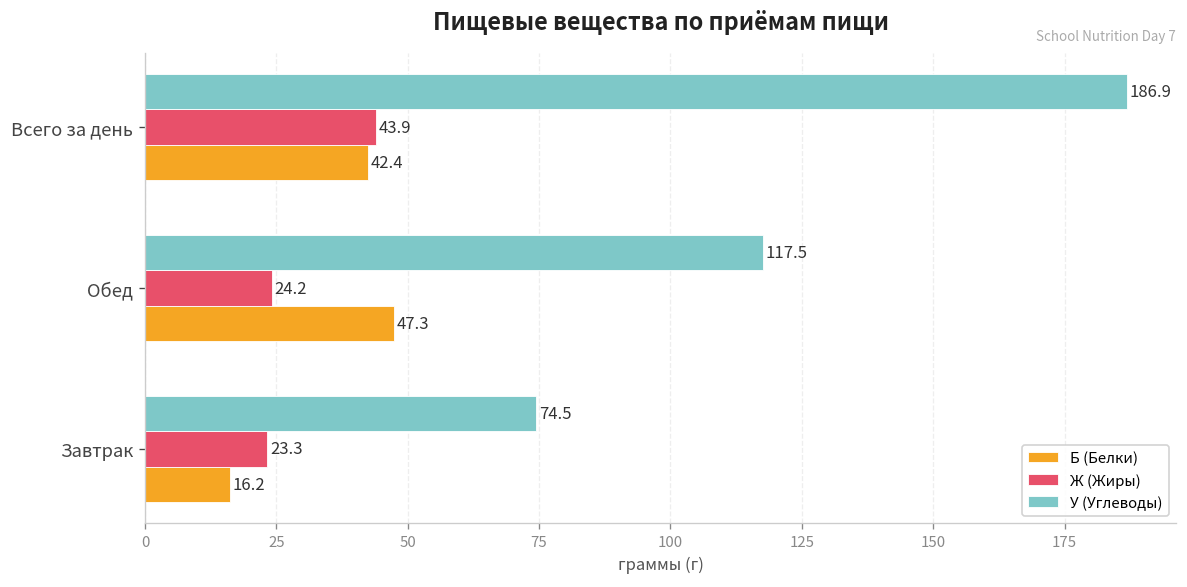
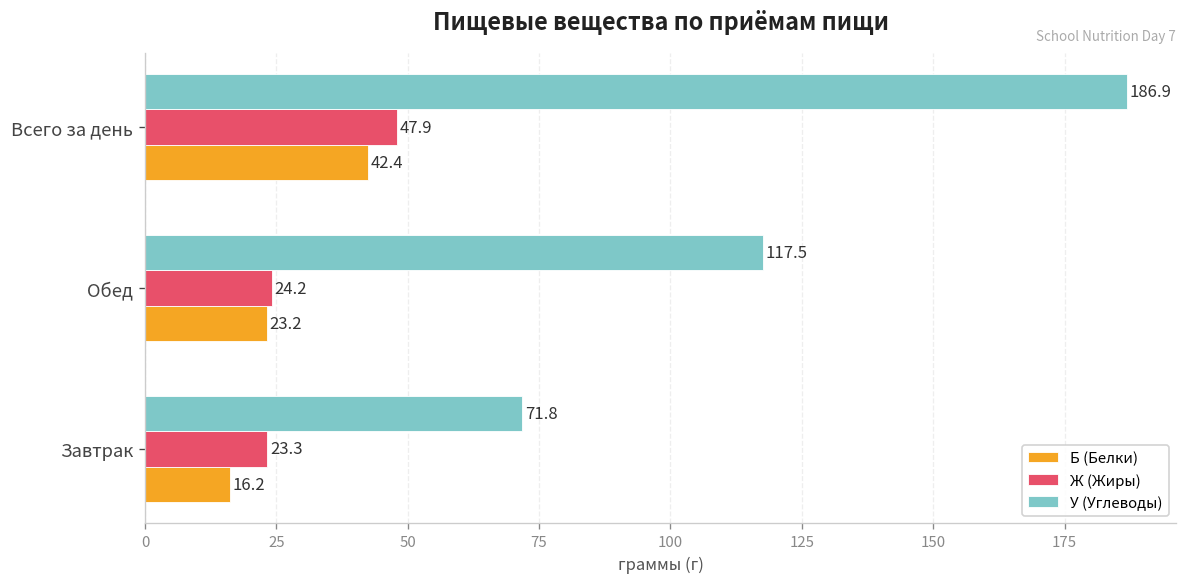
  {
    "Б (Белки)": {
      "Всего за день": 42.4,
-     "Обед": 47.3,
+     "Обед": 23.2,
      "Завтрак": 16.2
    },
    "Ж (Жиры)": {
-     "Всего за день": 43.9,
+     "Всего за день": 47.9,
      "Обед": 24.2,
      "Завтрак": 23.3
    },
    "У (Углеводы)": {
      "Всего за день": 186.9,
      "Обед": 117.5,
-     "Завтрак": 74.5
+     "Завтрак": 71.8
    }
  }
